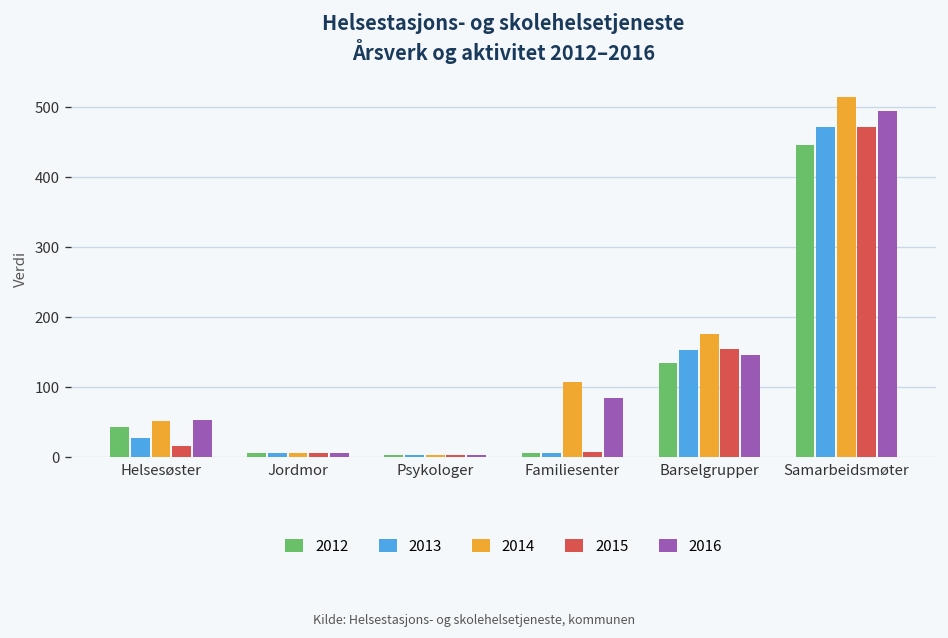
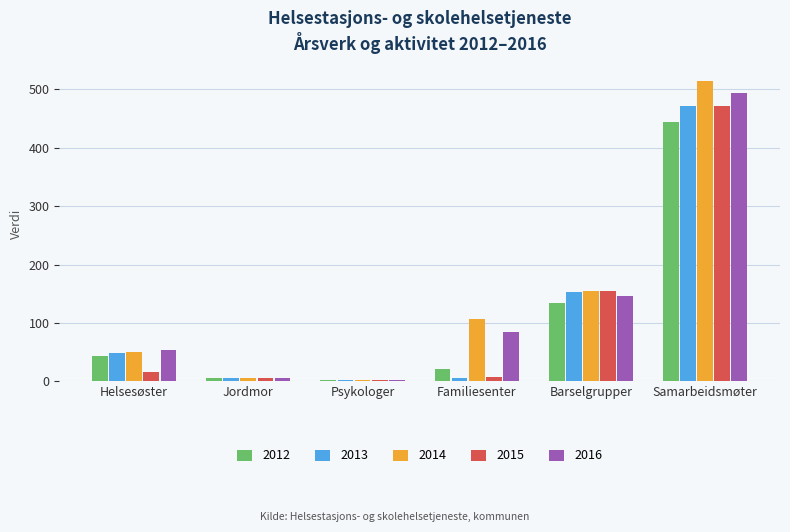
  {
    "2012": {
      "Helsesøster": 40,
      "Jordmor": 10,
-     "Familiesenter": 10,
+     "Familiesenter": 20,
      "Barselgrupper": 130,
      "Samarbeidsmøter": 450
    },
    "2013": {
-     "Helsesøster": 30,
+     "Helsesøster": 50,
      "Jordmor": 10,
      "Familiesenter": 10,
      "Barselgrupper": 150,
      "Samarbeidsmøter": 470
    },
    "2014": {
      "Helsesøster": 50,
      "Jordmor": 10,
      "Familiesenter": 110,
-     "Barselgrupper": 180,
+     "Barselgrupper": 160,
      "Samarbeidsmøter": 510
    },
    "2015": {
      "Helsesøster": 20,
      "Jordmor": 10,
      "Familiesenter": 10,
      "Barselgrupper": 150,
      "Samarbeidsmøter": 470
    },
    "2016": {
      "Helsesøster": 50,
      "Jordmor": 10,
      "Familiesenter": 80,
      "Barselgrupper": 150,
      "Samarbeidsmøter": 490
    }
  }
